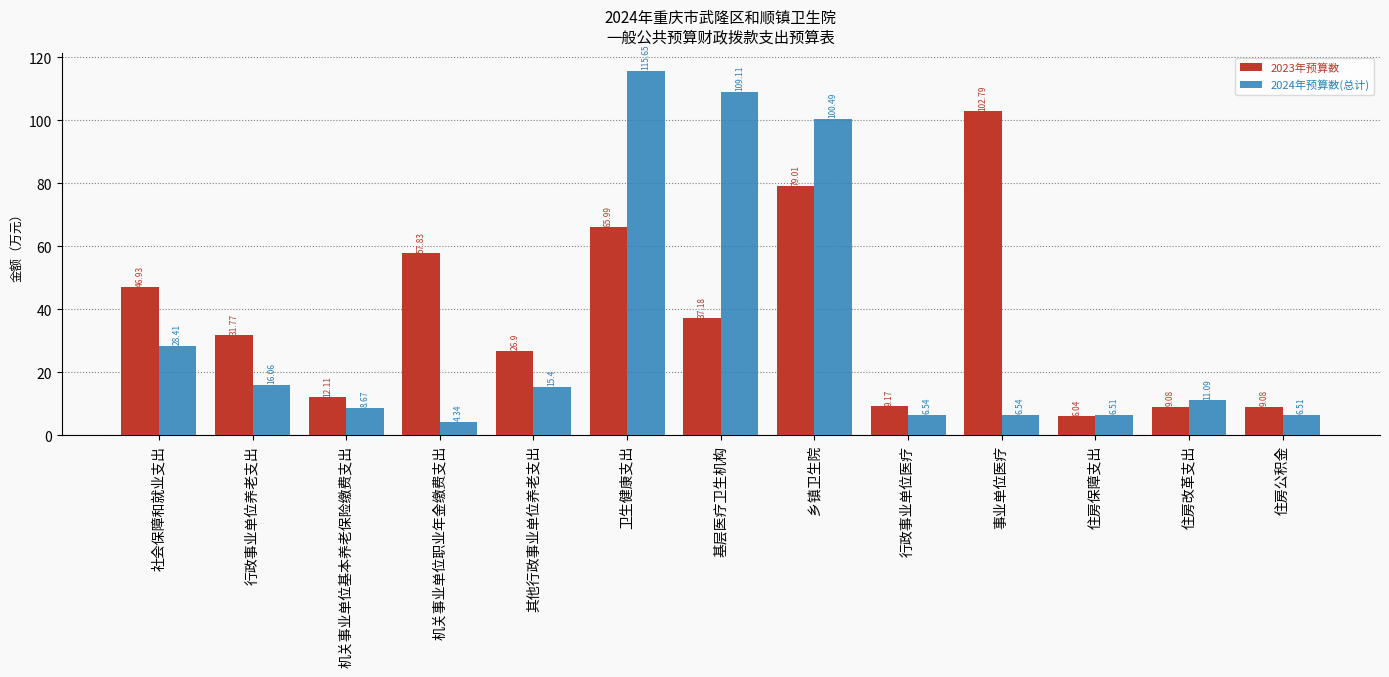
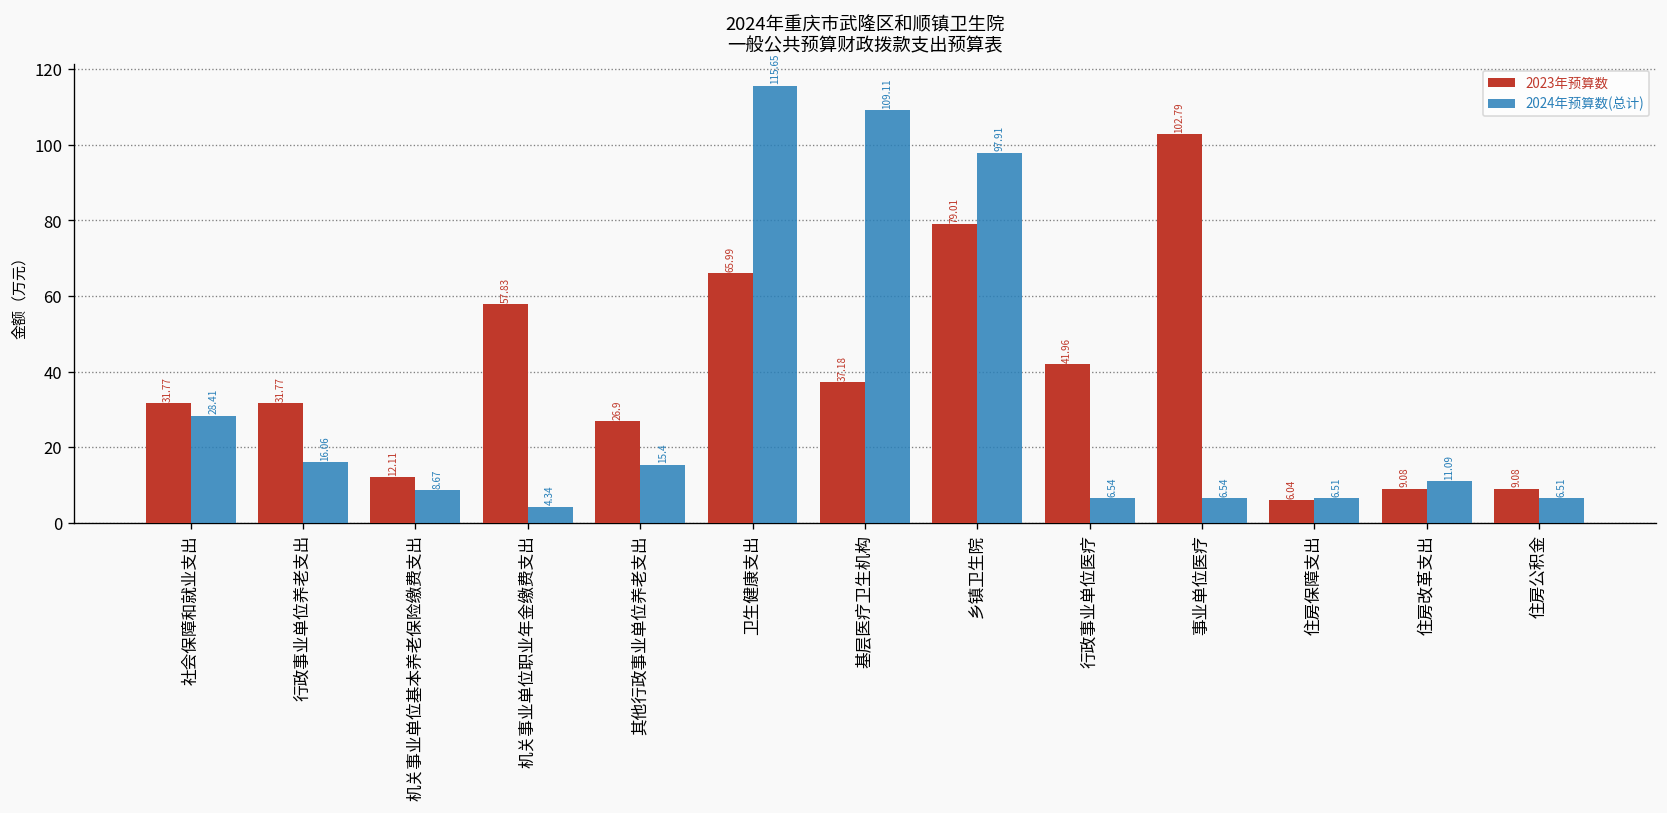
  {
    "2023年预算数": {
-     "社会保障和就业支出": 46.93,
+     "社会保障和就业支出": 31.77,
      "行政事业单位养老支出": 31.77,
      "机关事业单位基本养老保险缴费支出": 12.11,
      "机关事业单位职业年金缴费支出": 57.83,
      "其他行政事业单位养老支出": 26.9,
      "卫生健康支出": 65.99,
      "基层医疗卫生机构": 37.18,
      "乡镇卫生院": 79.01,
-     "行政事业单位医疗": 9.17,
+     "行政事业单位医疗": 41.96,
      "事业单位医疗": 102.79,
      "住房保障支出": 6.04,
      "住房改革支出": 9.08,
      "住房公积金": 9.08
    },
    "2024年预算数(总计)": {
      "社会保障和就业支出": 28.41,
      "行政事业单位养老支出": 16.06,
      "机关事业单位基本养老保险缴费支出": 8.67,
      "机关事业单位职业年金缴费支出": 4.34,
      "其他行政事业单位养老支出": 15.4,
      "卫生健康支出": 115.65,
      "基层医疗卫生机构": 109.11,
-     "乡镇卫生院": 100.49,
+     "乡镇卫生院": 97.91,
      "行政事业单位医疗": 6.54,
      "事业单位医疗": 6.54,
      "住房保障支出": 6.51,
      "住房改革支出": 11.09,
      "住房公积金": 6.51
    }
  }
